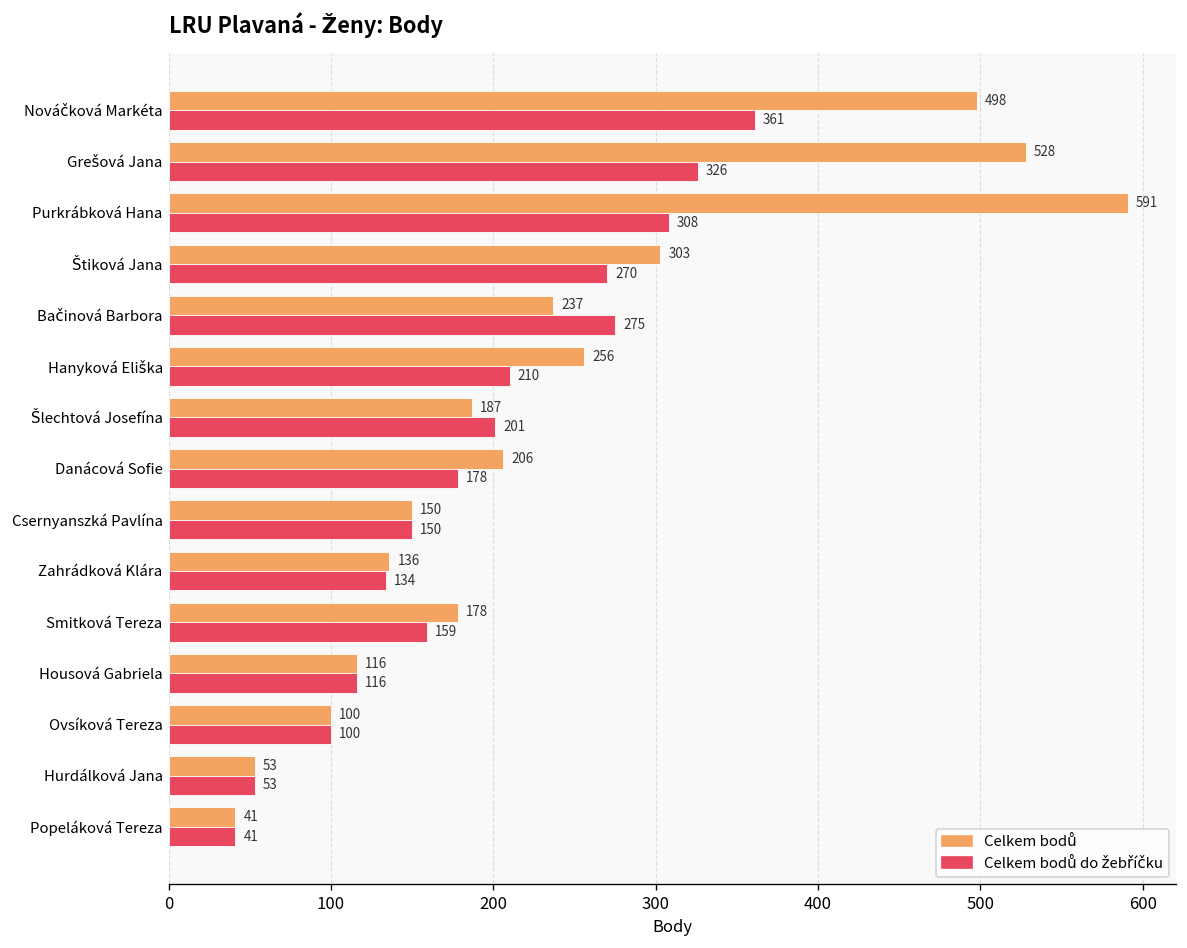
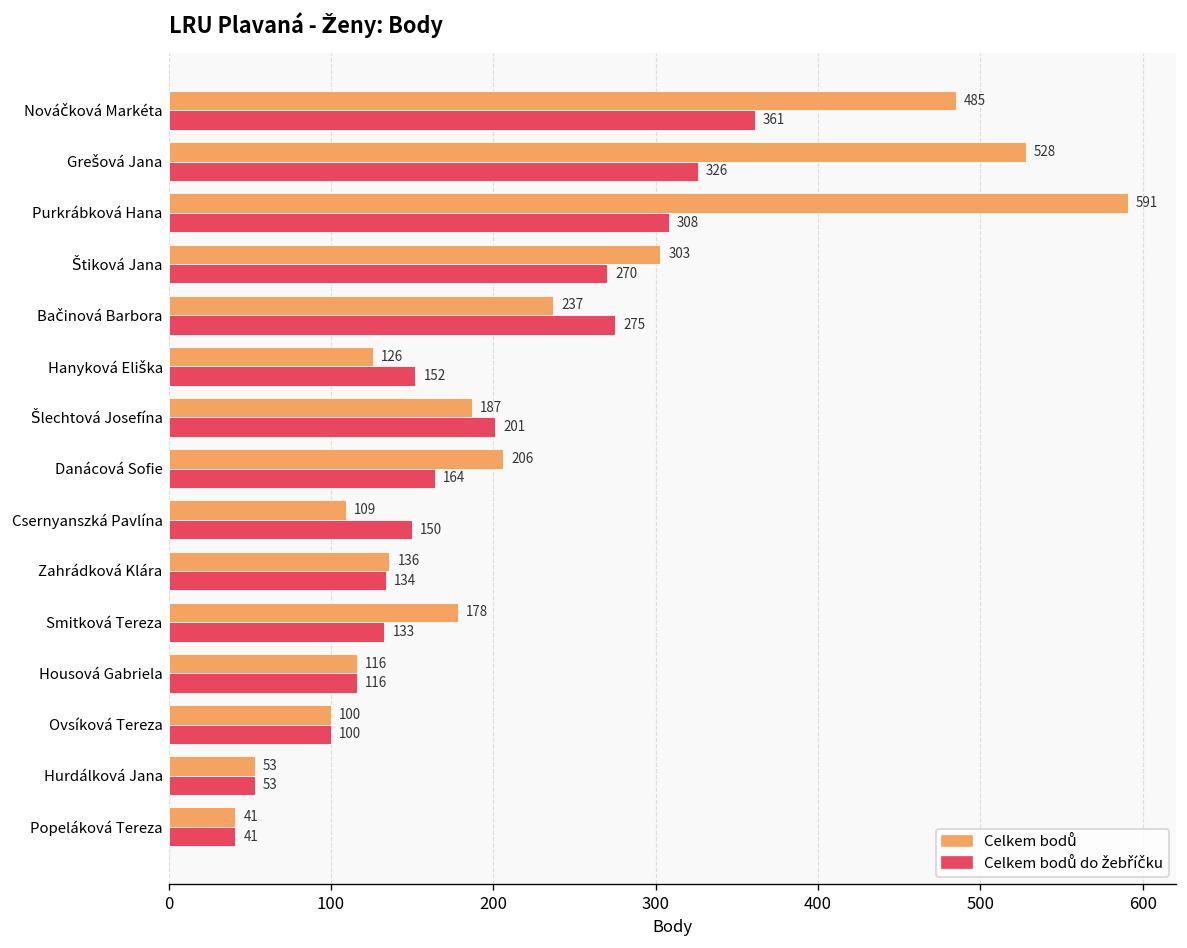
  {
    "Celkem bodů": {
-     "Nováčková Markéta": 498,
+     "Nováčková Markéta": 485,
      "Grešová Jana": 528,
      "Purkrábková Hana": 591,
      "Štiková Jana": 303,
      "Bačinová Barbora": 237,
-     "Hanyková Eliška": 256,
+     "Hanyková Eliška": 126,
      "Šlechtová Josefína": 187,
      "Danácová Sofie": 206,
-     "Csernyanszká Pavlína": 150,
+     "Csernyanszká Pavlína": 109,
      "Zahrádková Klára": 136,
      "Smitková Tereza": 178,
      "Housová Gabriela": 116,
      "Ovsíková Tereza": 100,
      "Hurdálková Jana": 53,
      "Popeláková Tereza": 41
    },
    "Celkem bodů do žebříčku": {
      "Nováčková Markéta": 361,
      "Grešová Jana": 326,
      "Purkrábková Hana": 308,
      "Štiková Jana": 270,
      "Bačinová Barbora": 275,
-     "Hanyková Eliška": 210,
+     "Hanyková Eliška": 152,
      "Šlechtová Josefína": 201,
-     "Danácová Sofie": 178,
+     "Danácová Sofie": 164,
      "Csernyanszká Pavlína": 150,
      "Zahrádková Klára": 134,
-     "Smitková Tereza": 159,
+     "Smitková Tereza": 133,
      "Housová Gabriela": 116,
      "Ovsíková Tereza": 100,
      "Hurdálková Jana": 53,
      "Popeláková Tereza": 41
    }
  }
